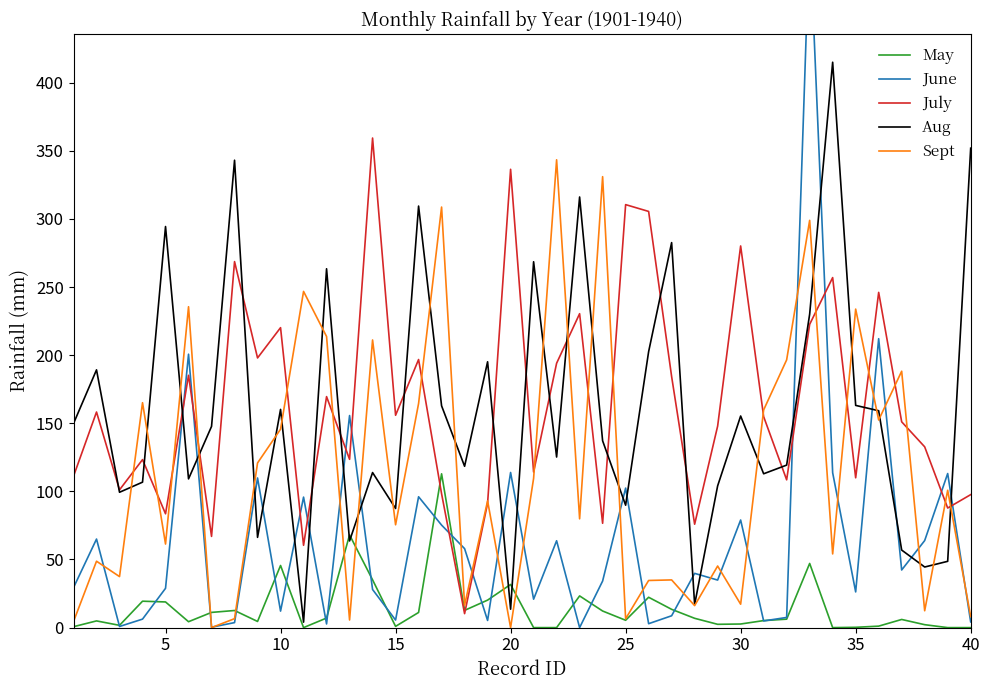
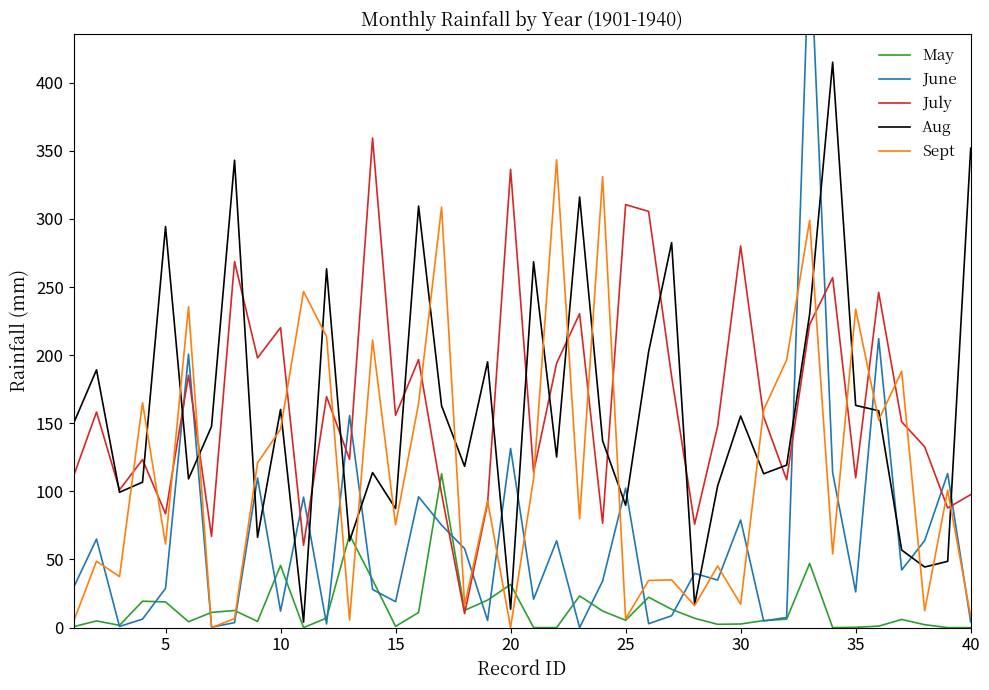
  {
    "May": {
      "5": 19,
      "10": 46,
      "15": 1,
      "20": 32,
      "30": 3,
      "35": 0,
      "40": 0
    },
    "June": {
      "5": 29,
      "10": 12,
-     "15": 6,
-     "20": 114,
+     "15": 19,
+     "20": 132,
      "25": 102,
      "30": 79,
      "35": 26,
      "40": 4
    },
    "July": {
      "5": 84,
      "10": 220,
      "15": 156,
      "20": 336,
      "25": 310,
      "30": 280,
      "35": 110,
      "40": 98
    },
    "Aug": {
      "5": 294,
      "10": 160,
      "15": 87,
      "20": 14,
      "25": 90,
      "30": 155,
      "35": 163,
      "40": 352
    },
    "Sept": {
      "5": 61,
      "10": 146,
      "15": 75,
      "20": 0,
      "30": 17,
      "35": 234,
      "40": 8
    }
  }
